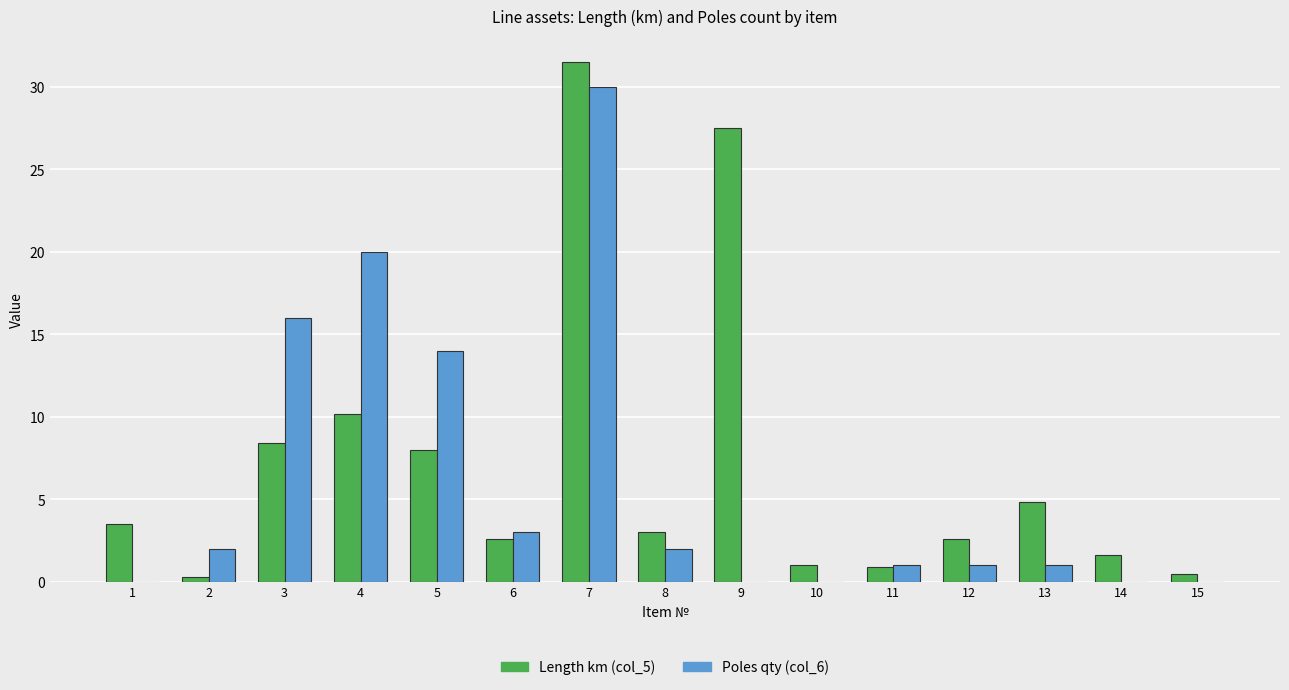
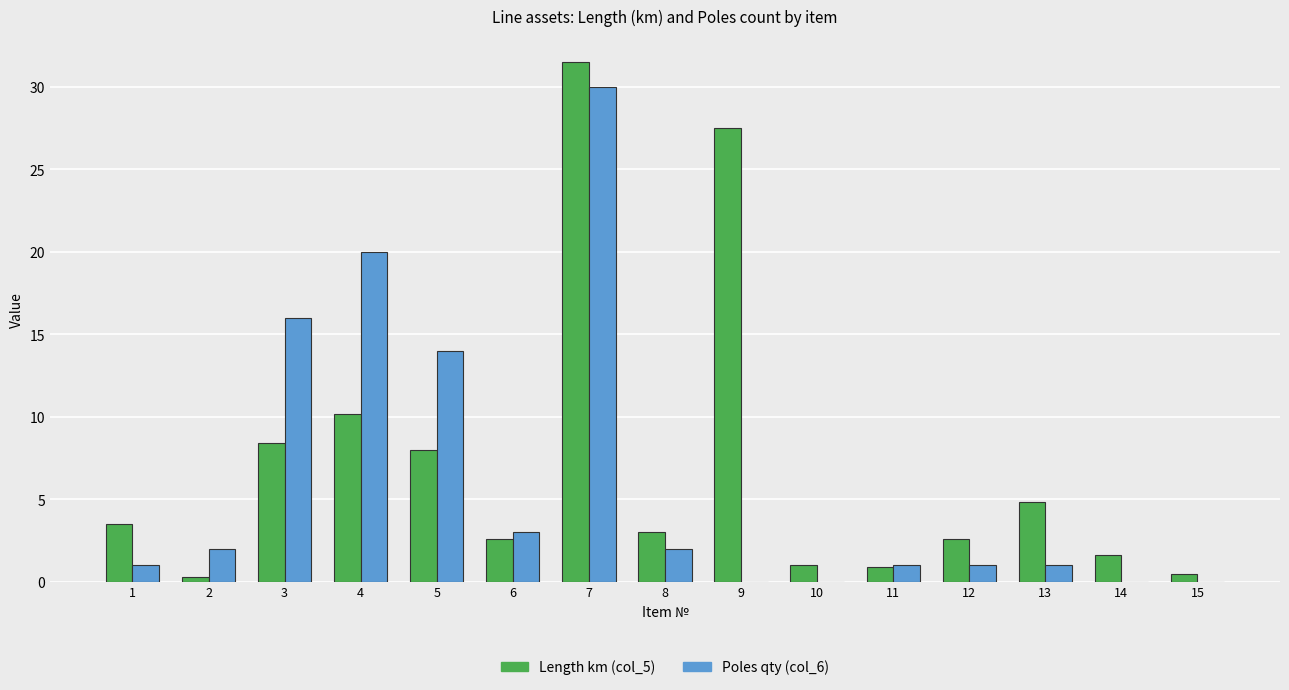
  {
    "Length km (col_5)": {
      "1": 3.5,
      "2": 0.3,
      "3": 8.4,
      "4": 10.2,
      "5": 8,
      "6": 2.6,
      "7": 31.5,
      "8": 3,
      "9": 27.5,
      "10": 1,
      "11": 1,
      "12": 2.6,
      "13": 4.8,
      "14": 1.6,
      "15": 0.5
    },
    "Poles qty (col_6)": {
-     "1": 0,
+     "1": 1,
      "2": 2,
      "3": 16,
      "4": 20,
      "5": 14,
      "6": 3,
      "7": 30,
      "8": 2,
      "9": 0,
      "10": 0,
      "11": 1,
      "12": 1,
      "13": 1,
      "14": 0,
      "15": 0
    }
  }
